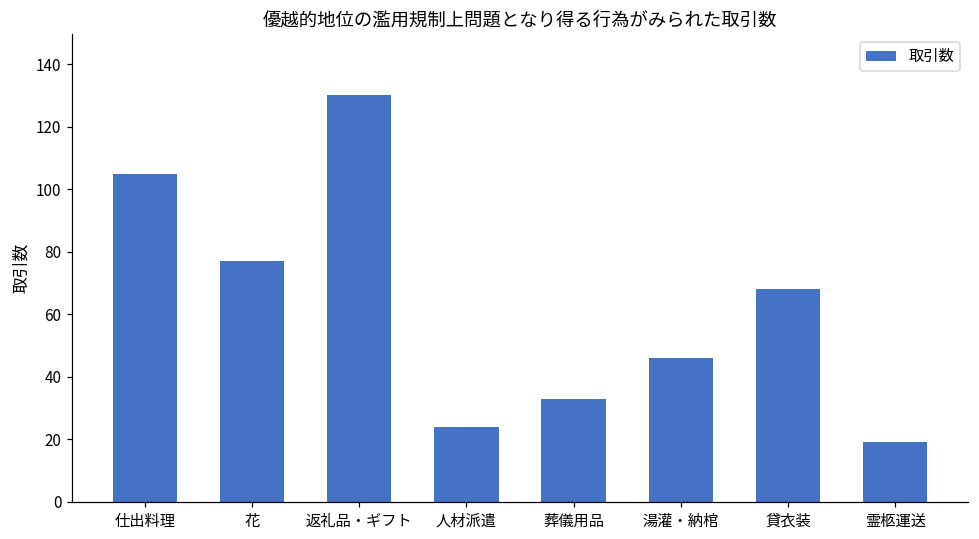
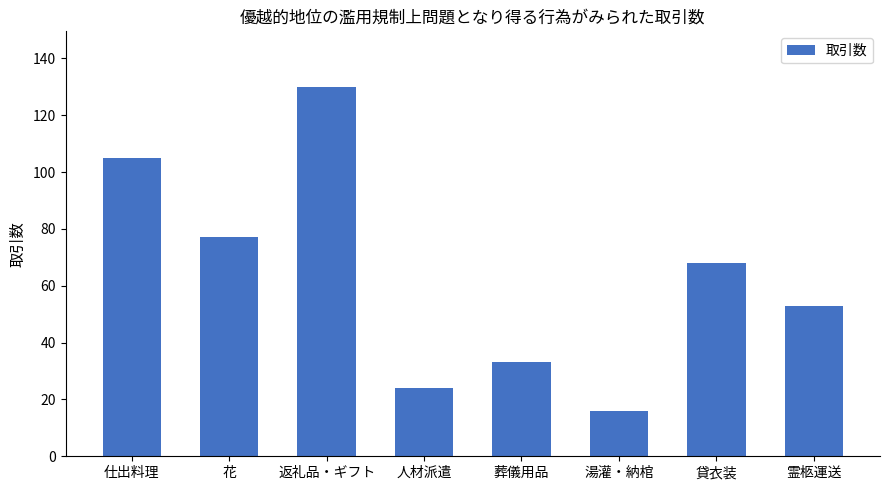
  {
    "仕出料理": 105,
    "花": 77,
    "返礼品・ギフト": 130,
    "人材派遣": 24,
    "葬儀用品": 33,
-   "湯灌・納棺": 46,
+   "湯灌・納棺": 16,
    "貸衣装": 68,
-   "霊柩運送": 19
+   "霊柩運送": 53
  }
